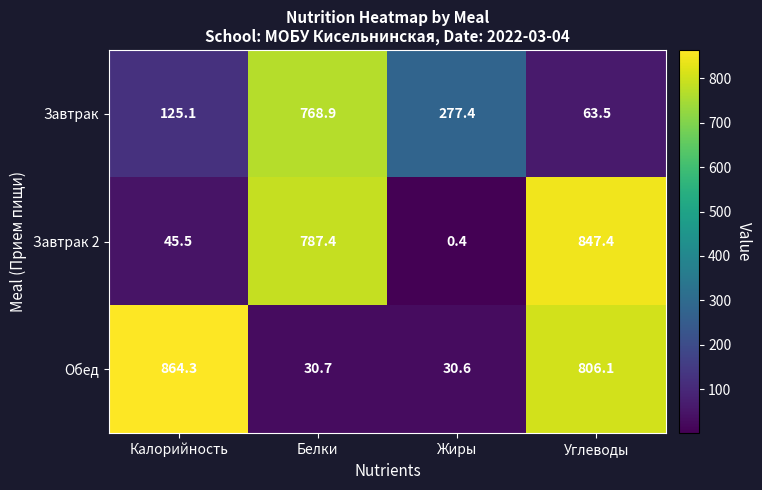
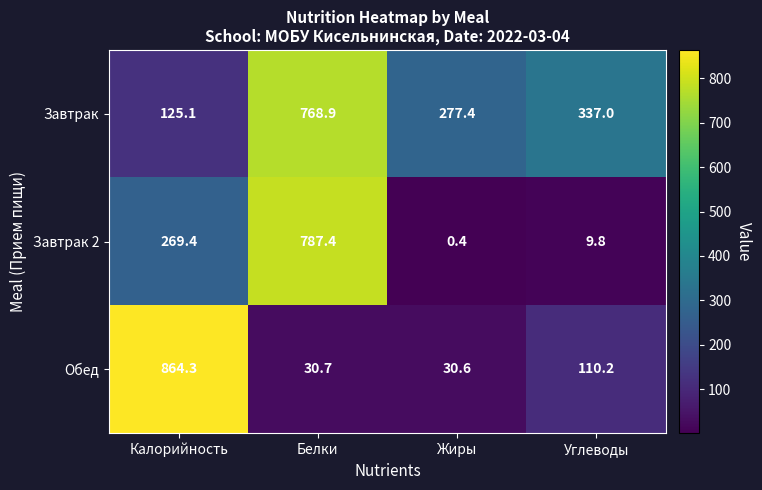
  {
    "Завтрак": {
      "Калорийность": 125.1,
      "Белки": 768.9,
      "Жиры": 277.4,
-     "Углеводы": 63.5
+     "Углеводы": 337.0
    },
    "Завтрак 2": {
-     "Калорийность": 45.5,
+     "Калорийность": 269.4,
      "Белки": 787.4,
      "Жиры": 0.4,
-     "Углеводы": 847.4
+     "Углеводы": 9.8
    },
    "Обед": {
      "Калорийность": 864.3,
      "Белки": 30.7,
      "Жиры": 30.6,
-     "Углеводы": 806.1
+     "Углеводы": 110.2
    }
  }
